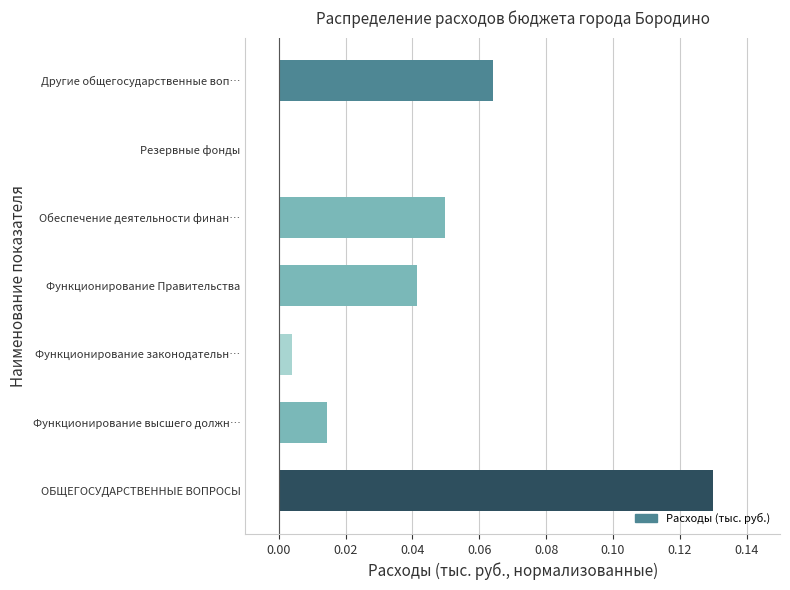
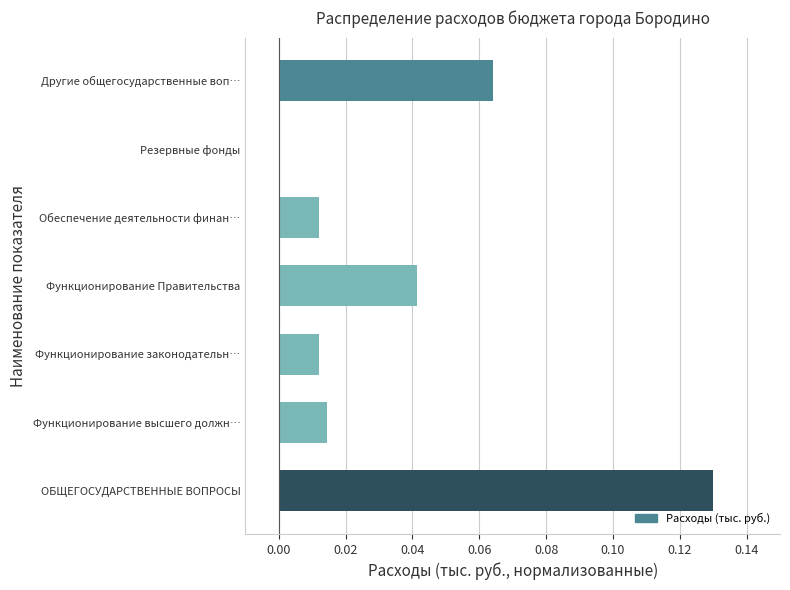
  {
    "Другие общегосударственные воп…": 0.064,
-   "Обеспечение деятельности финан…": 0.050,
+   "Обеспечение деятельности финан…": 0.012,
    "Функционирование Правительства": 0.041,
-   "Функционирование законодательн…": 0.004,
+   "Функционирование законодательн…": 0.012,
    "Функционирование высшего должн…": 0.015,
    "ОБЩЕГОСУДАРСТВЕННЫЕ ВОПРОСЫ": 0.130
  }
